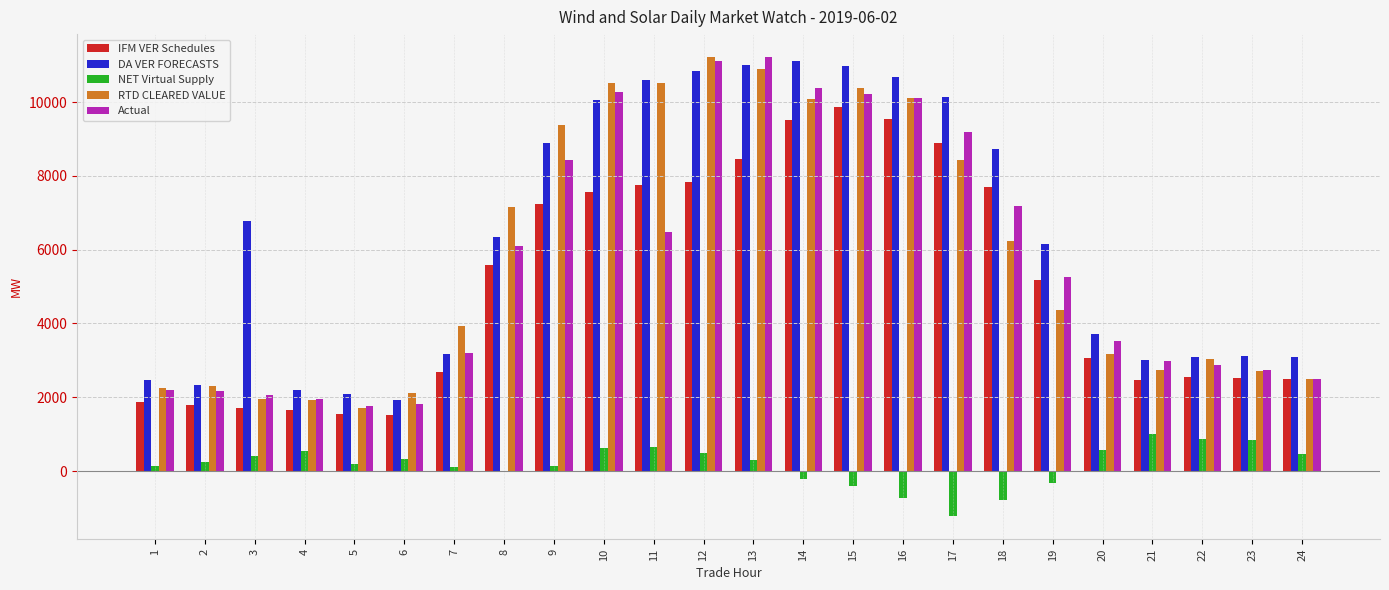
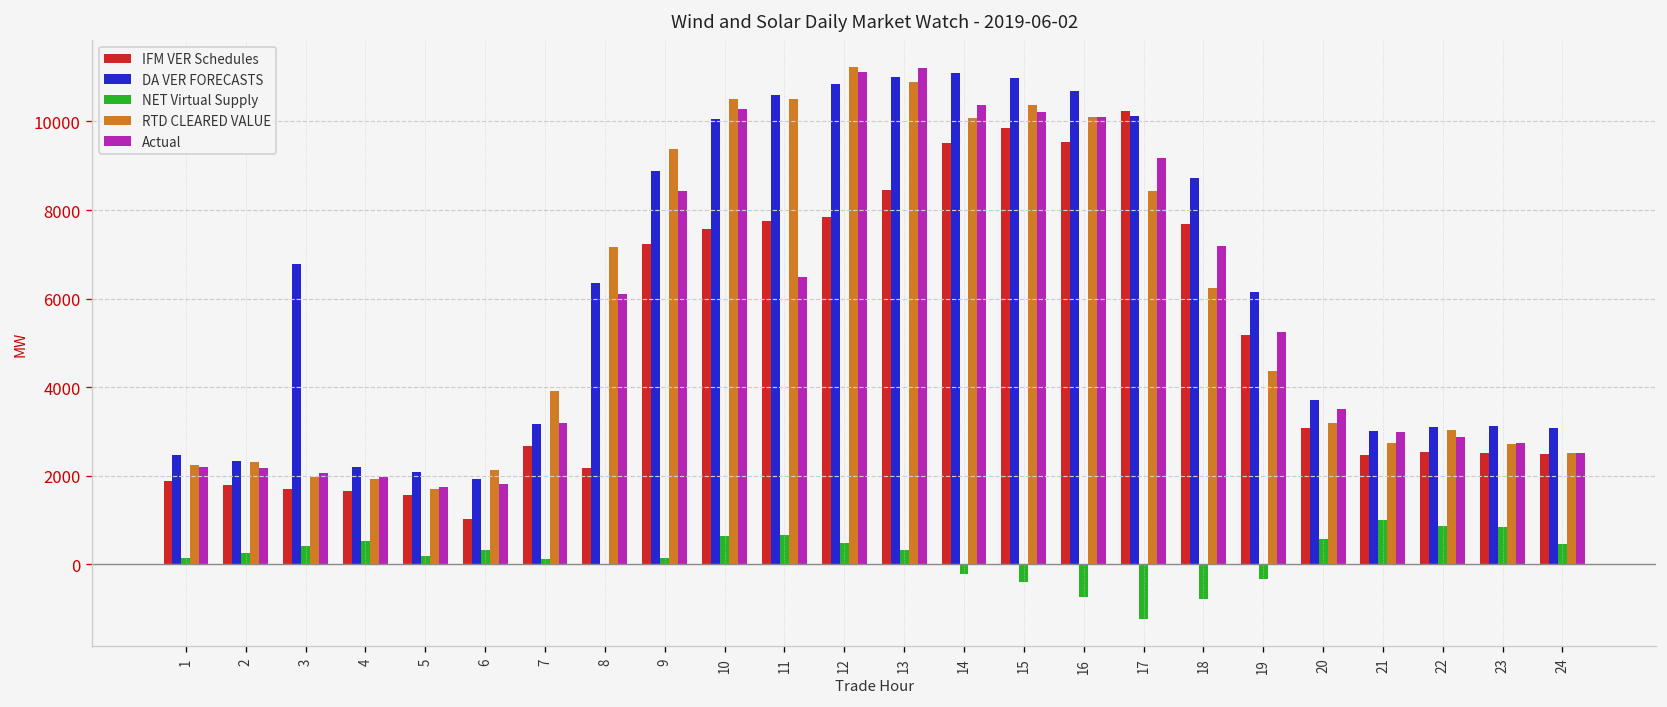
  {
    "IFM VER Schedules": {
      "1": 1900,
      "2": 1800,
      "3": 1700,
      "4": 1700,
      "5": 1600,
-     "6": 1500,
+     "6": 1000,
      "7": 2700,
-     "8": 5600,
+     "8": 2200,
      "9": 7200,
      "10": 7600,
      "11": 7700,
      "12": 7800,
      "13": 8400,
      "14": 9500,
      "15": 9900,
      "16": 9500,
-     "17": 8900,
+     "17": 10200,
      "18": 7700,
      "19": 5200,
      "20": 3100,
      "21": 2500,
      "22": 2500,
      "23": 2500,
      "24": 2500
    },
    "DA VER FORECASTS": {
      "1": 2500,
      "2": 2300,
      "3": 6800,
      "4": 2200,
      "5": 2100,
      "6": 1900,
      "7": 3200,
      "8": 6300,
      "9": 8900,
      "10": 10000,
      "11": 10600,
      "12": 10800,
      "13": 11000,
      "14": 11100,
      "15": 11000,
      "16": 10700,
      "17": 10100,
      "18": 8700,
      "19": 6100,
      "20": 3700,
      "21": 3000,
      "22": 3100,
      "23": 3100,
      "24": 3100
    },
    "NET Virtual Supply": {
      "1": 100,
      "2": 200,
      "3": 400,
      "4": 500,
      "5": 200,
      "6": 300,
      "7": 100,
      "9": 100,
      "10": 600,
      "11": 700,
      "12": 500,
      "13": 300,
      "14": -200,
      "15": -400,
      "16": -700,
      "17": -1200,
      "18": -800,
      "19": -300,
      "20": 600,
      "21": 1000,
      "22": 900,
      "23": 800,
      "24": 500
    },
    "RTD CLEARED VALUE": {
      "1": 2200,
      "2": 2300,
      "3": 2000,
      "4": 1900,
      "5": 1700,
      "6": 2100,
      "7": 3900,
      "8": 7200,
      "9": 9400,
      "10": 10500,
      "11": 10500,
      "12": 11200,
      "13": 10900,
      "14": 10100,
      "15": 10400,
      "16": 10100,
      "17": 8400,
      "18": 6200,
      "19": 4400,
      "20": 3200,
      "21": 2700,
      "22": 3000,
      "23": 2700,
      "24": 2500
    },
    "Actual": {
      "1": 2200,
      "2": 2200,
      "3": 2100,
      "4": 2000,
      "5": 1700,
      "6": 1800,
      "7": 3200,
      "8": 6100,
      "9": 8400,
      "10": 10300,
      "11": 6500,
      "12": 11100,
      "13": 11200,
      "14": 10400,
      "15": 10200,
      "16": 10100,
      "17": 9200,
      "18": 7200,
      "19": 5300,
      "20": 3500,
      "21": 3000,
      "22": 2900,
      "23": 2700,
      "24": 2500
    }
  }
